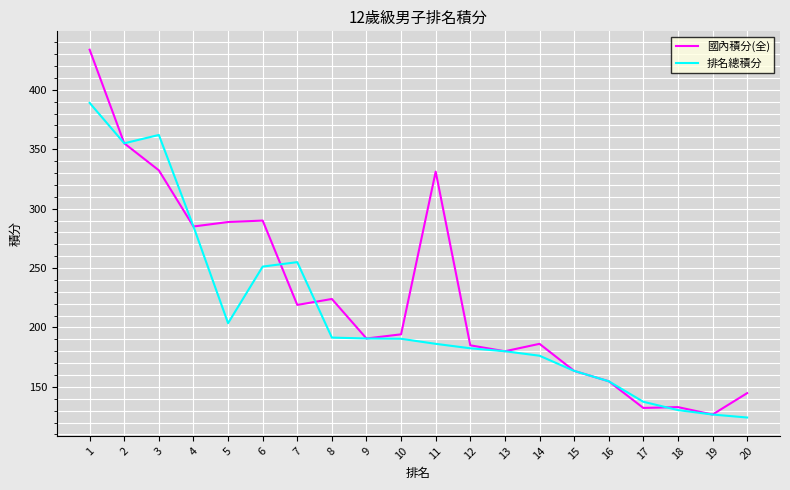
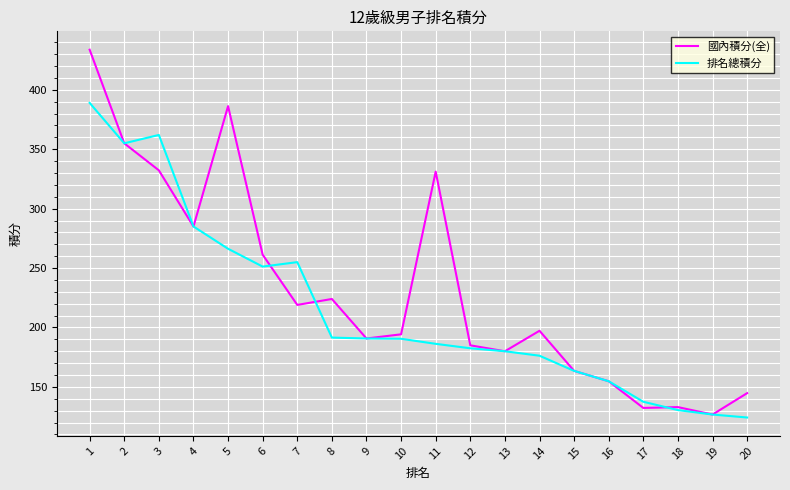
  {
    "國內積分(全)": {
      "1": 434,
      "3": 332,
-     "5": 289,
-     "6": 290,
+     "5": 386,
+     "6": 261,
      "7": 219,
      "8": 224,
      "10": 194,
      "11": 331,
      "12": 185,
-     "14": 186,
+     "14": 197,
      "17": 132,
      "18": 133,
      "20": 145
    },
    "排名總積分": {
      "1": 389,
      "3": 362,
-     "5": 204,
+     "5": 266,
      "6": 251,
      "7": 255,
      "8": 192,
      "10": 191,
      "11": 186,
      "12": 183,
      "14": 176,
      "17": 138,
      "18": 131,
      "20": 124
    }
  }
